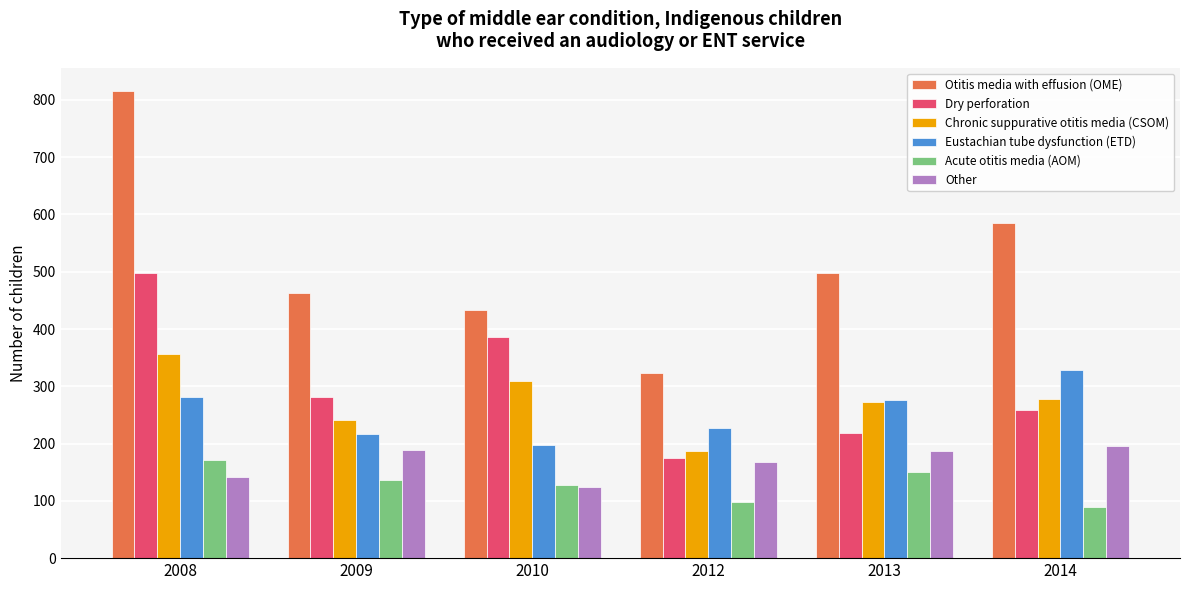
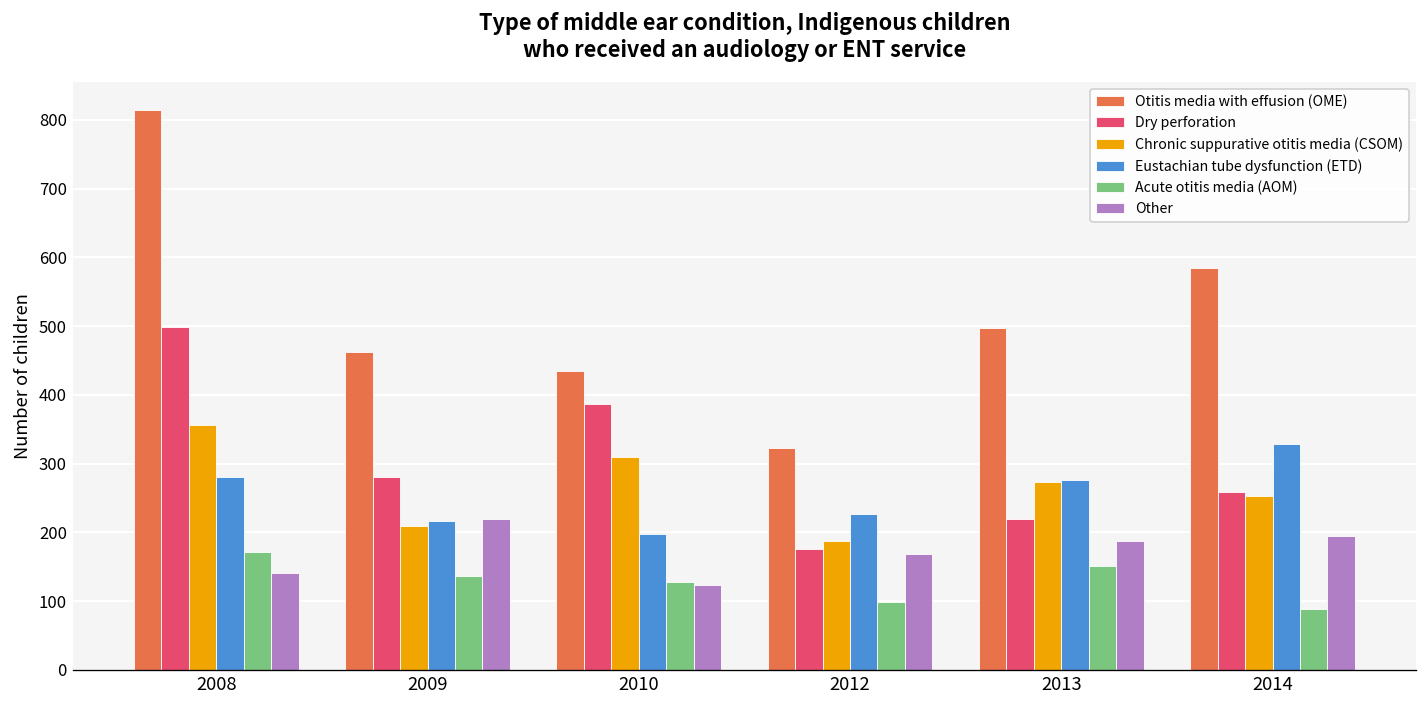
  {
    "Chronic suppurative otitis media (CSOM)": {
      "2008": 360,
-     "2009": 240,
+     "2009": 210,
      "2010": 310,
      "2012": 190,
      "2013": 270,
-     "2014": 280
+     "2014": 250
    },
    "Eustachian tube dysfunction (ETD)": {
      "2008": 280,
      "2009": 220,
      "2010": 200,
      "2012": 230,
      "2013": 280,
      "2014": 330
    },
    "Acute otitis media (AOM)": {
      "2008": 170,
      "2009": 140,
      "2010": 130,
      "2012": 100,
      "2013": 150,
      "2014": 90
    },
    "Other": {
      "2008": 140,
-     "2009": 190,
+     "2009": 220,
      "2010": 120,
      "2012": 170,
      "2013": 190,
      "2014": 200
    }
  }
